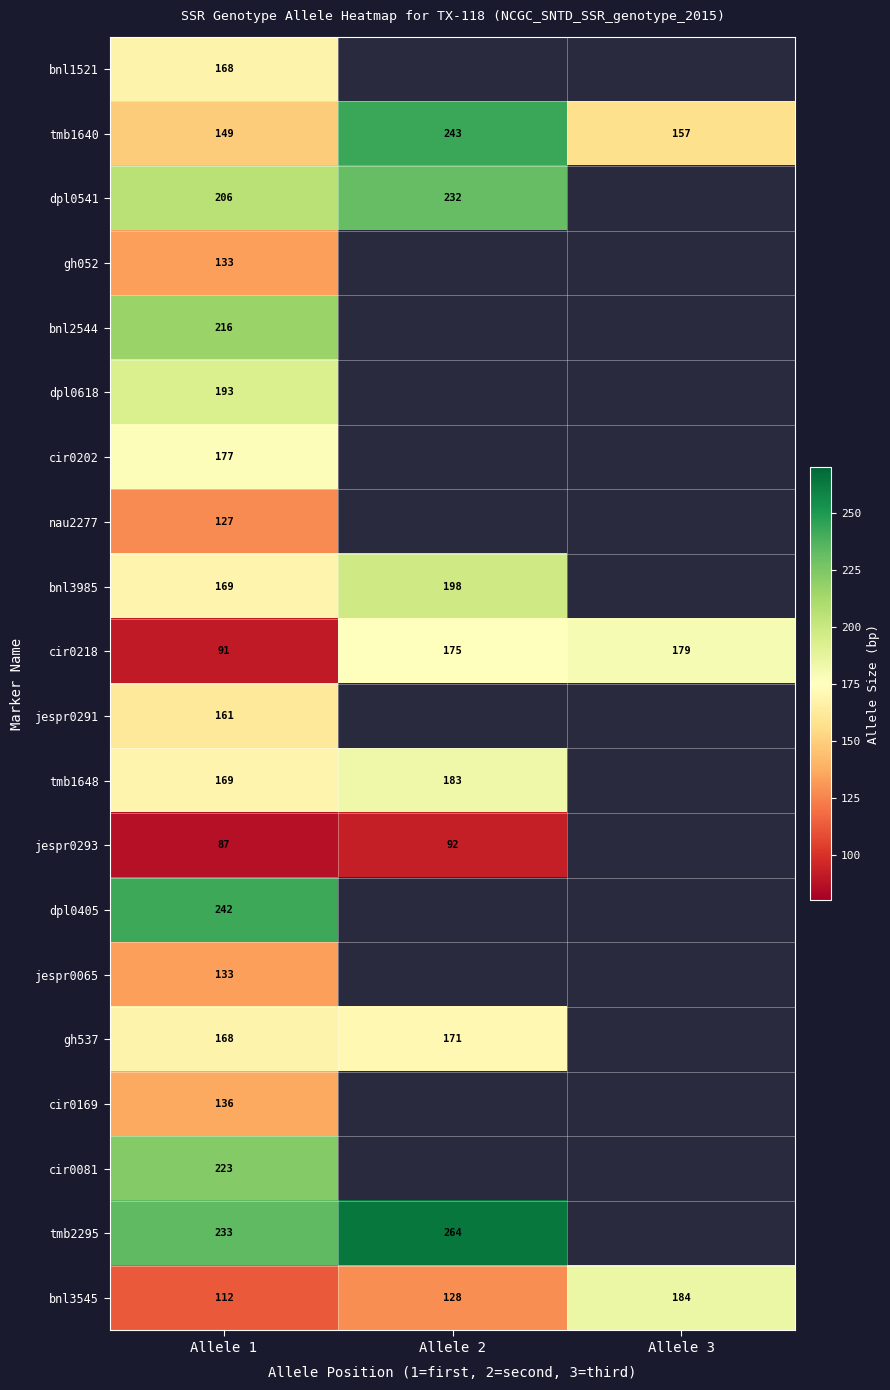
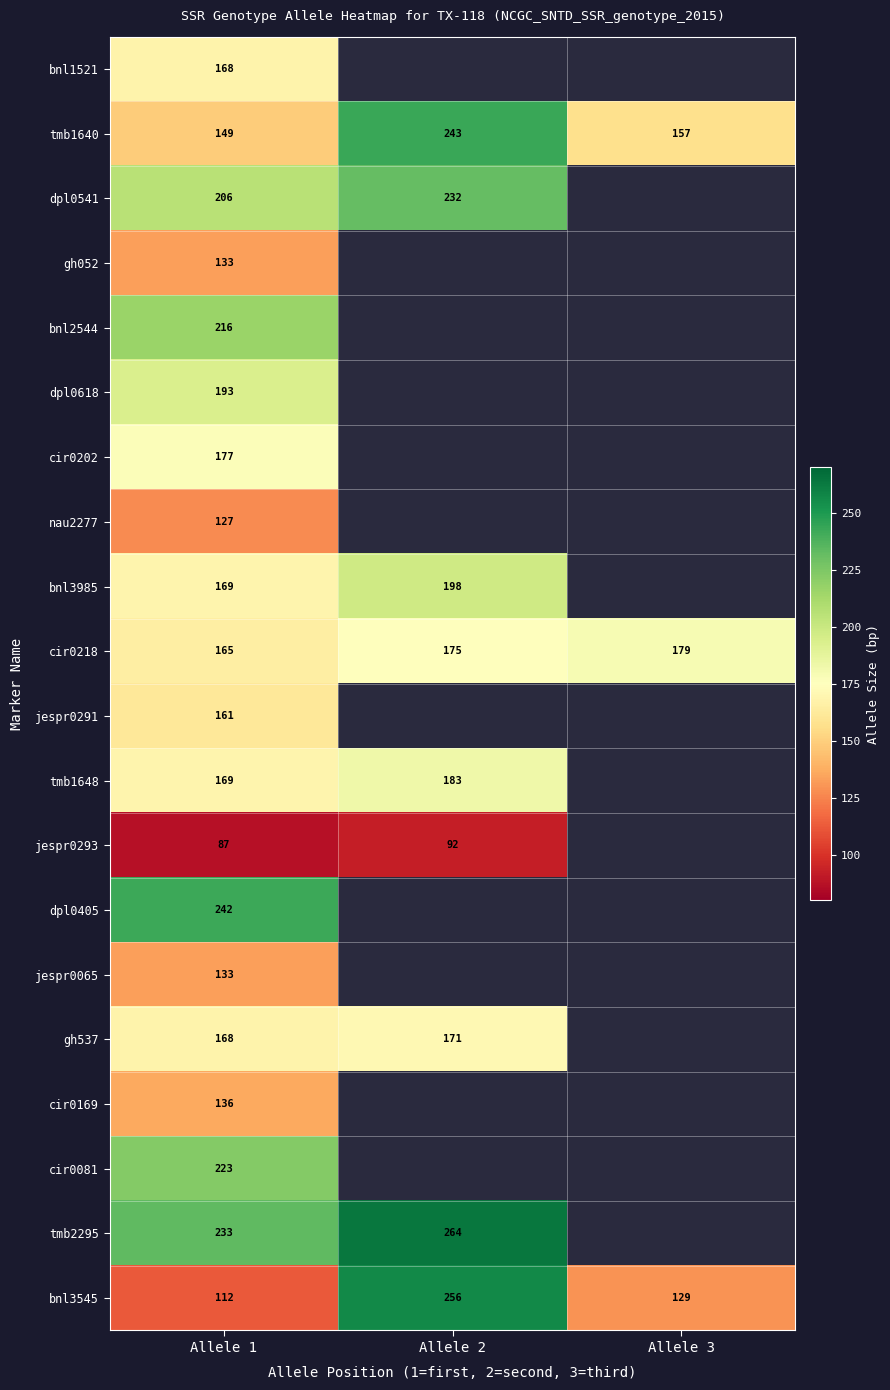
  {
    "bnl1521": {
      "Allele 1": 168
    },
    "tmb1640": {
      "Allele 1": 149,
      "Allele 2": 243,
      "Allele 3": 157
    },
    "dpl0541": {
      "Allele 1": 206,
      "Allele 2": 232
    },
    "gh052": {
      "Allele 1": 133
    },
    "bnl2544": {
      "Allele 1": 216
    },
    "dpl0618": {
      "Allele 1": 193
    },
    "cir0202": {
      "Allele 1": 177
    },
    "nau2277": {
      "Allele 1": 127
    },
    "bnl3985": {
      "Allele 1": 169,
      "Allele 2": 198
    },
    "cir0218": {
-     "Allele 1": 91,
+     "Allele 1": 165,
      "Allele 2": 175,
      "Allele 3": 179
    },
    "jespr0291": {
      "Allele 1": 161
    },
    "tmb1648": {
      "Allele 1": 169,
      "Allele 2": 183
    },
    "jespr0293": {
      "Allele 1": 87,
      "Allele 2": 92
    },
    "dpl0405": {
      "Allele 1": 242
    },
    "jespr0065": {
      "Allele 1": 133
    },
    "gh537": {
      "Allele 1": 168,
      "Allele 2": 171
    },
    "cir0169": {
      "Allele 1": 136
    },
    "cir0081": {
      "Allele 1": 223
    },
    "tmb2295": {
      "Allele 1": 233,
      "Allele 2": 264
    },
    "bnl3545": {
      "Allele 1": 112,
-     "Allele 2": 128,
-     "Allele 3": 184
+     "Allele 2": 256,
+     "Allele 3": 129
    }
  }
